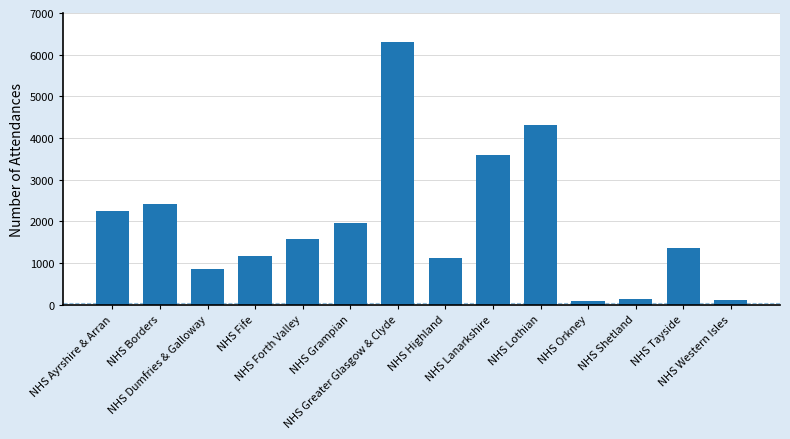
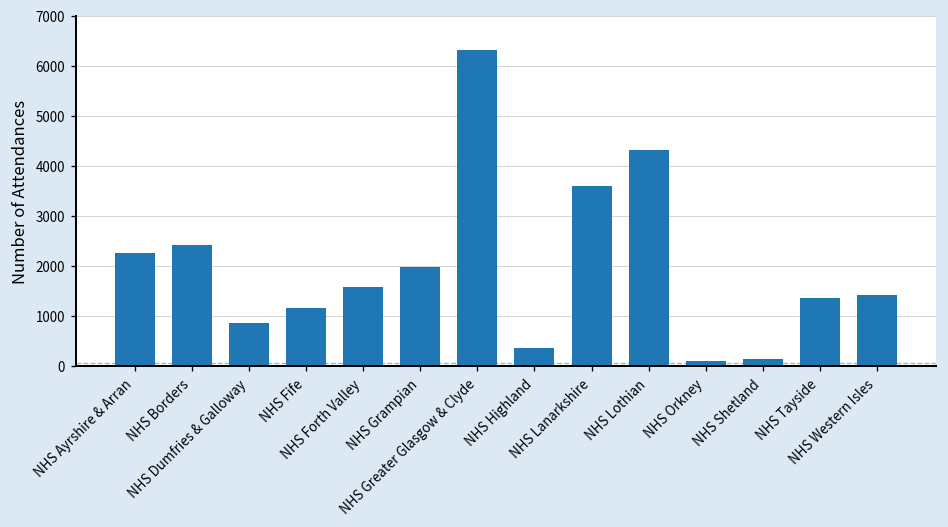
  {
    "NHS Ayrshire & Arran": 2300,
    "NHS Borders": 2400,
    "NHS Dumfries & Galloway": 800,
    "NHS Fife": 1200,
    "NHS Forth Valley": 1600,
    "NHS Grampian": 2000,
    "NHS Greater Glasgow & Clyde": 6300,
-   "NHS Highland": 1100,
+   "NHS Highland": 400,
    "NHS Lanarkshire": 3600,
    "NHS Lothian": 4300,
    "NHS Orkney": 100,
    "NHS Shetland": 100,
    "NHS Tayside": 1400,
-   "NHS Western Isles": 100
+   "NHS Western Isles": 1400
  }
